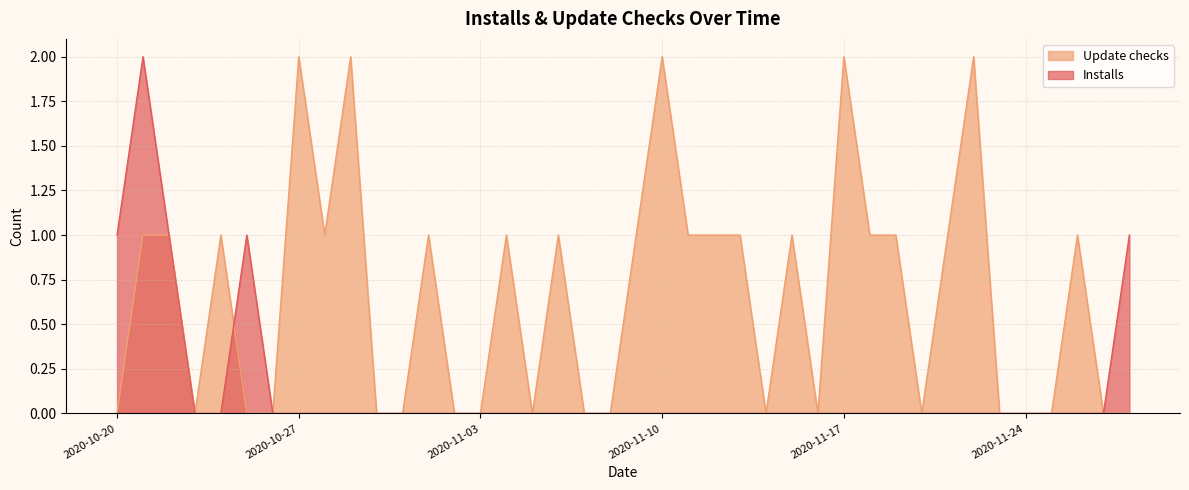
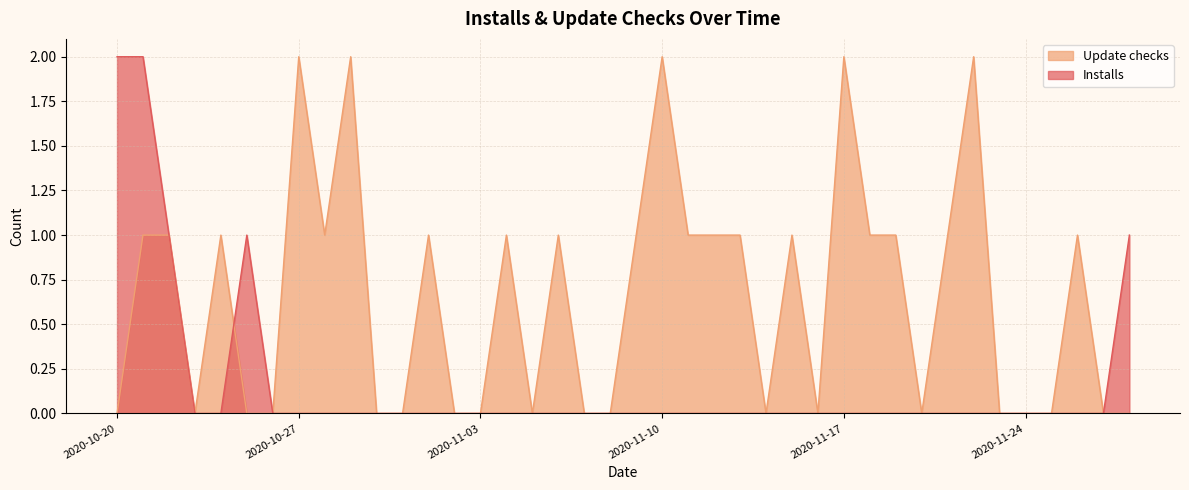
  {
    "Update checks": {
      "2020-10-20": 0,
      "2020-10-27": 2,
      "2020-11-10": 2,
      "2020-11-17": 2
    },
    "Installs": {
-     "2020-10-20": 1,
+     "2020-10-20": 2,
      "2020-10-27": 0,
      "2020-11-10": 0,
      "2020-11-17": 0
    }
  }
